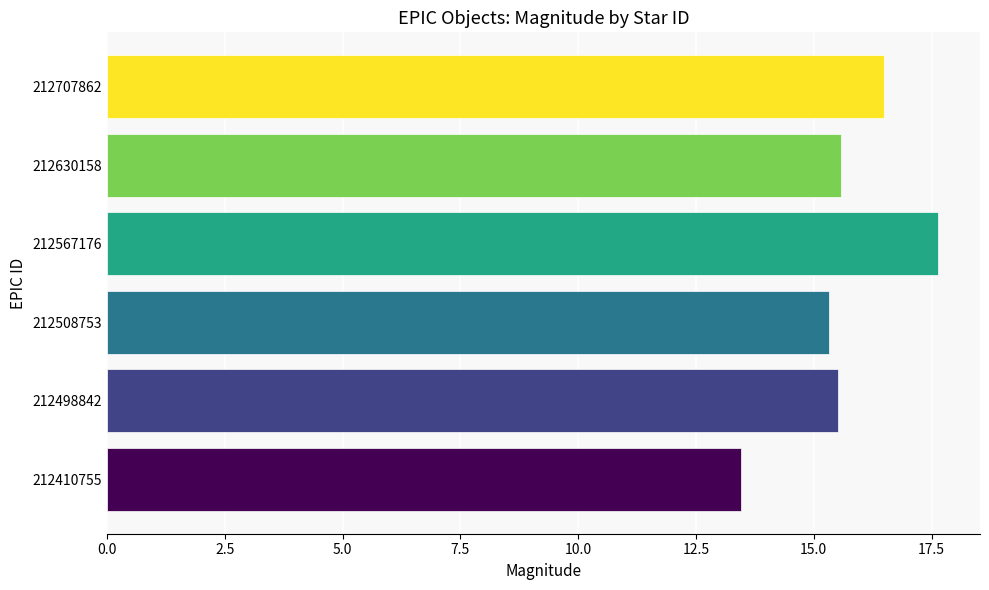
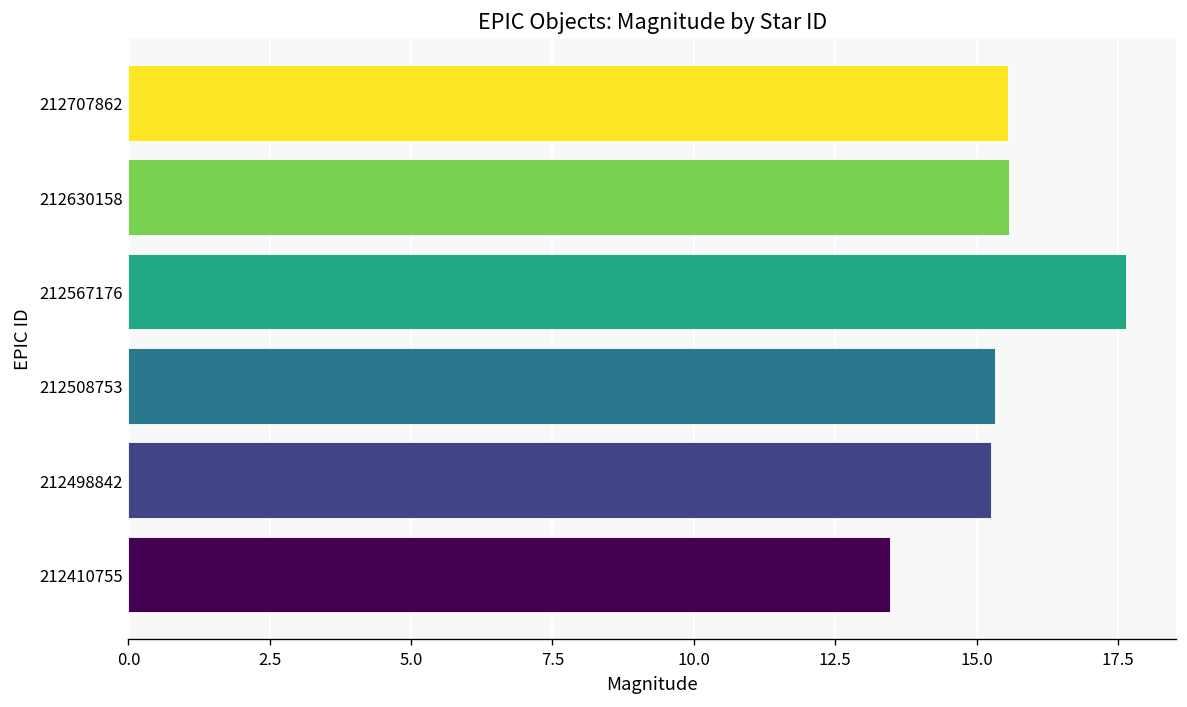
  {
-   "212707862": 16.5,
+   "212707862": 15.5,
    "212630158": 15.6,
    "212567176": 17.6,
    "212508753": 15.3,
-   "212498842": 15.5,
+   "212498842": 15.3,
    "212410755": 13.5
  }
